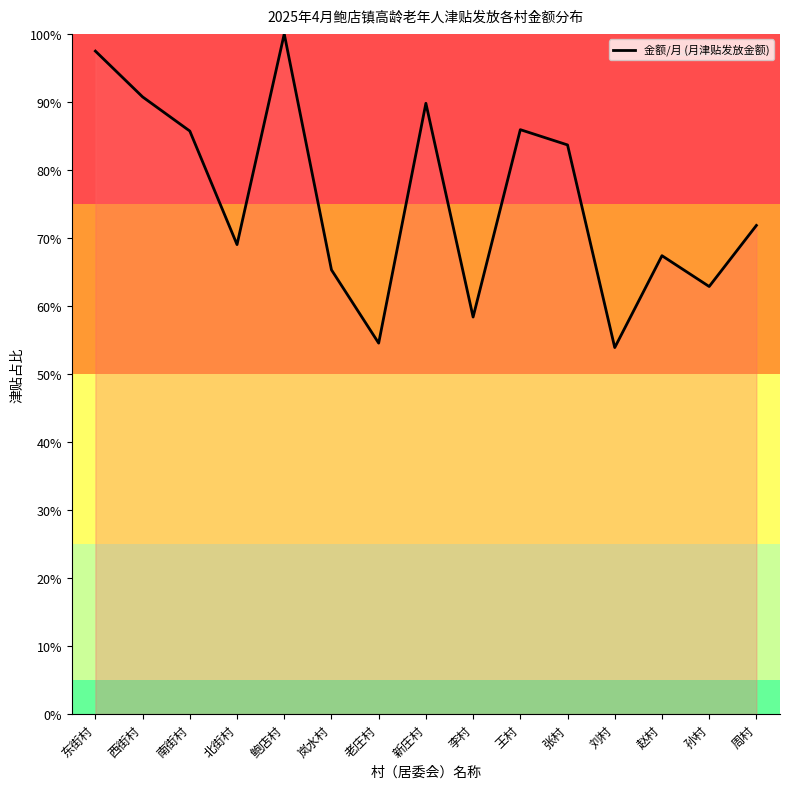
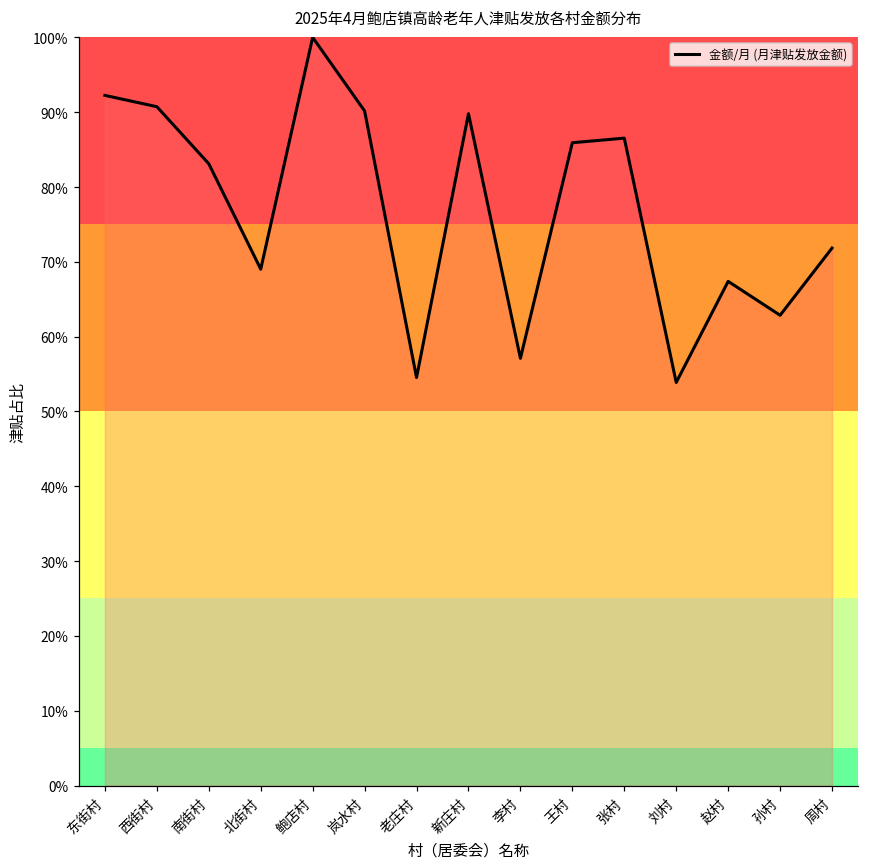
  {
-   "东街村": "97%",
+   "东街村": "92%",
    "西街村": "91%",
-   "南街村": "86%",
+   "南街村": "83%",
    "北街村": "69%",
    "鲍店村": "100%",
-   "岚水村": "65%",
+   "岚水村": "90%",
    "老庄村": "55%",
    "新庄村": "90%",
-   "李村": "58%",
+   "李村": "57%",
    "王村": "86%",
-   "张村": "84%",
+   "张村": "87%",
    "刘村": "54%",
    "赵村": "67%",
    "孙村": "63%",
    "周村": "72%"
  }
